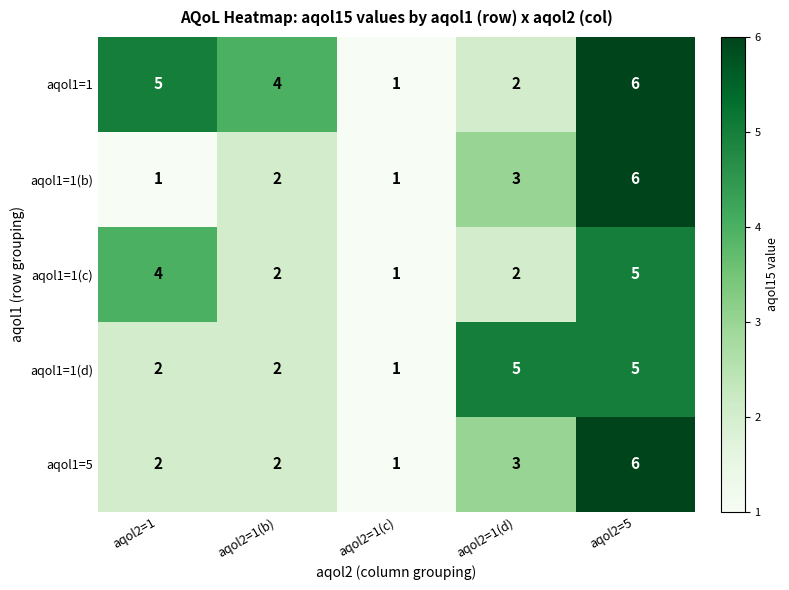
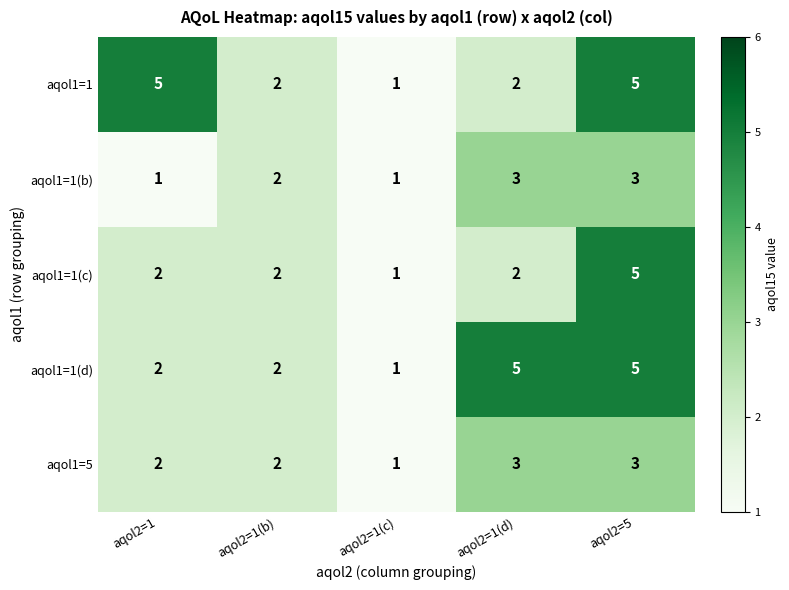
  {
    "aqol1=1": {
      "aqol2=1": 5,
-     "aqol2=1(b)": 4,
+     "aqol2=1(b)": 2,
      "aqol2=1(c)": 1,
      "aqol2=1(d)": 2,
-     "aqol2=5": 6
+     "aqol2=5": 5
    },
    "aqol1=1(b)": {
      "aqol2=1": 1,
      "aqol2=1(b)": 2,
      "aqol2=1(c)": 1,
      "aqol2=1(d)": 3,
-     "aqol2=5": 6
+     "aqol2=5": 3
    },
    "aqol1=1(c)": {
-     "aqol2=1": 4,
+     "aqol2=1": 2,
      "aqol2=1(b)": 2,
      "aqol2=1(c)": 1,
      "aqol2=1(d)": 2,
      "aqol2=5": 5
    },
    "aqol1=1(d)": {
      "aqol2=1": 2,
      "aqol2=1(b)": 2,
      "aqol2=1(c)": 1,
      "aqol2=1(d)": 5,
      "aqol2=5": 5
    },
    "aqol1=5": {
      "aqol2=1": 2,
      "aqol2=1(b)": 2,
      "aqol2=1(c)": 1,
      "aqol2=1(d)": 3,
-     "aqol2=5": 6
+     "aqol2=5": 3
    }
  }
